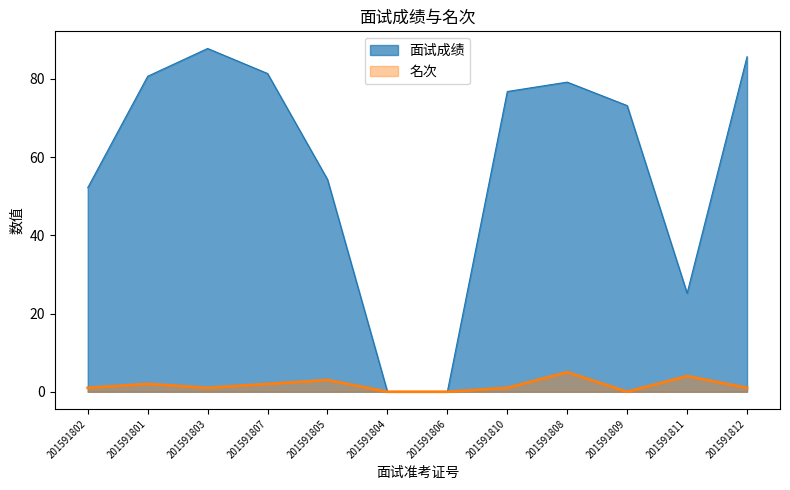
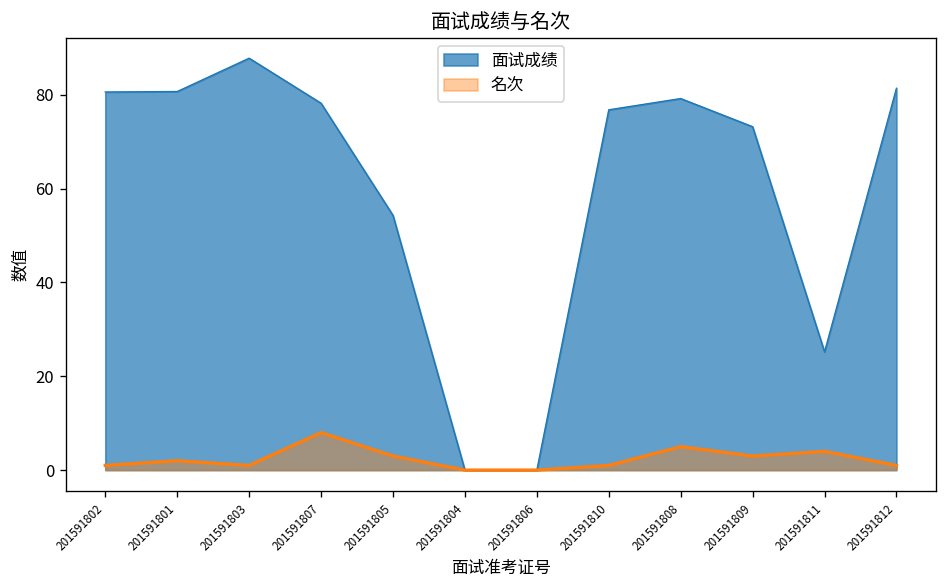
  {
    "面试成绩": {
-     "201591802": 52,
+     "201591802": 81,
      "201591801": 81,
      "201591803": 88,
-     "201591807": 81,
+     "201591807": 78,
      "201591805": 54,
      "201591810": 77,
      "201591808": 79,
      "201591809": 73,
      "201591811": 25,
-     "201591812": 86
+     "201591812": 81
    },
    "名次": {
      "201591802": 1,
      "201591801": 2,
      "201591803": 1,
-     "201591807": 2,
+     "201591807": 8,
      "201591805": 3,
      "201591810": 1,
      "201591808": 5,
-     "201591809": 0,
+     "201591809": 3,
      "201591811": 4,
      "201591812": 1
    }
  }
